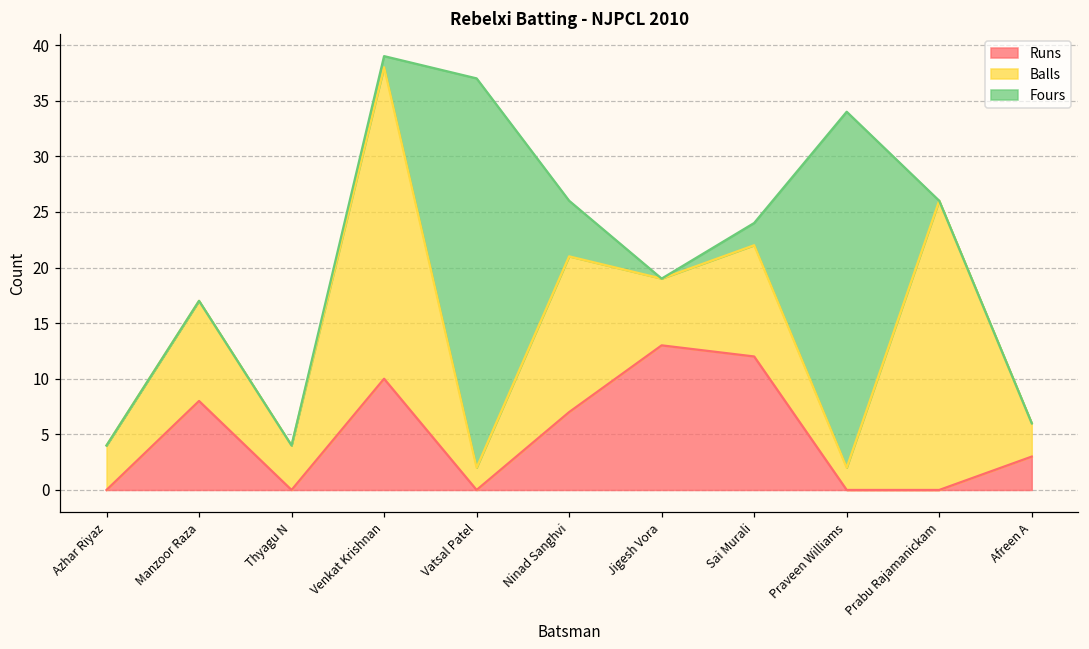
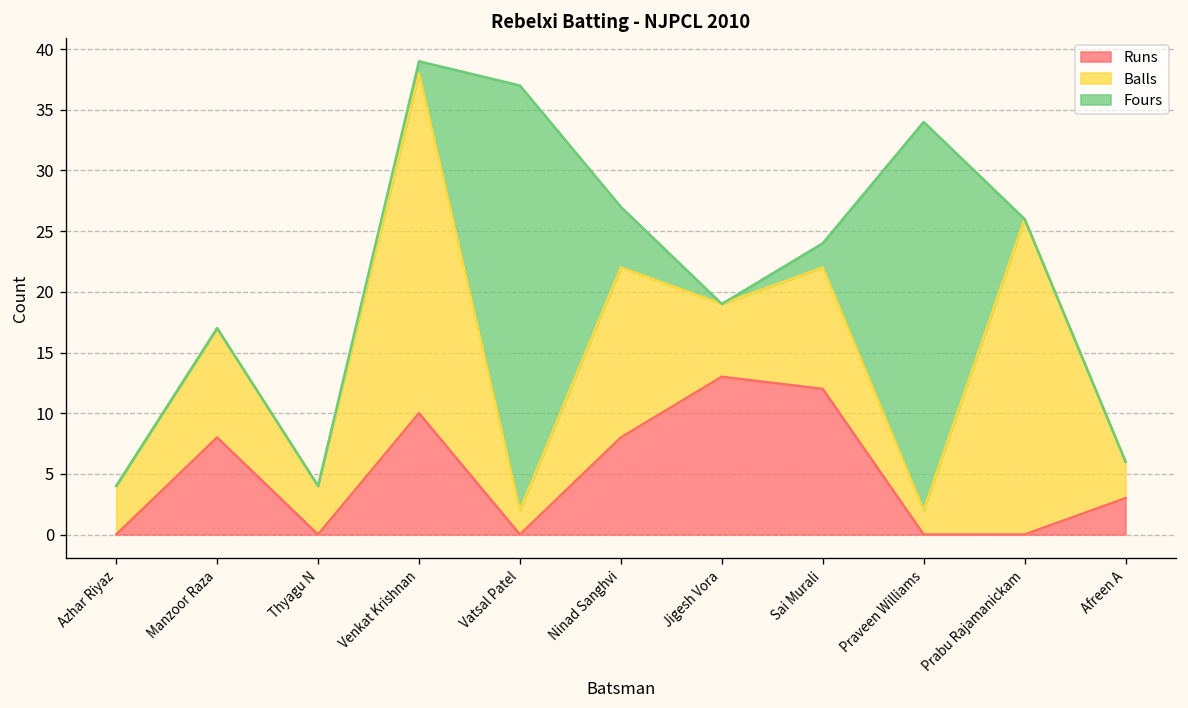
  {
    "Runs": {
      "Azhar Riyaz": 0,
      "Manzoor Raza": 8,
      "Thyagu N": 0,
      "Venkat Krishnan": 10,
      "Vatsal Patel": 0,
-     "Ninad Sanghvi": 7,
+     "Ninad Sanghvi": 8,
      "Jigesh Vora": 13,
      "Sai Murali": 12,
      "Praveen Williams": 0,
      "Prabu Rajamanickam": 0,
      "Afreen A": 3
    },
    "Balls": {
      "Venkat Krishnan": 28,
      "Vatsal Patel": 2,
      "Ninad Sanghvi": 14,
      "Sai Murali": 10,
      "Praveen Williams": 2
    },
    "Fours": {
      "Venkat Krishnan": 1,
      "Vatsal Patel": 35,
      "Ninad Sanghvi": 5,
      "Sai Murali": 2,
      "Praveen Williams": 32
    }
  }
